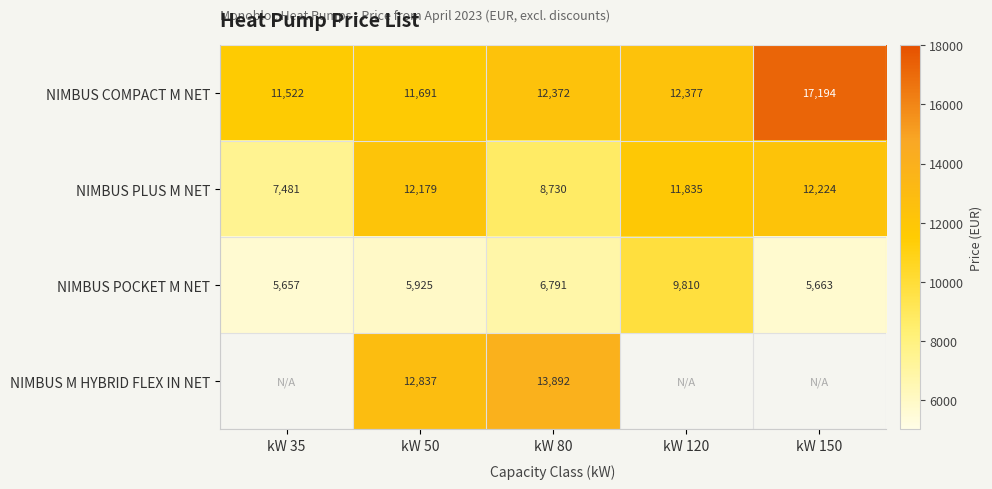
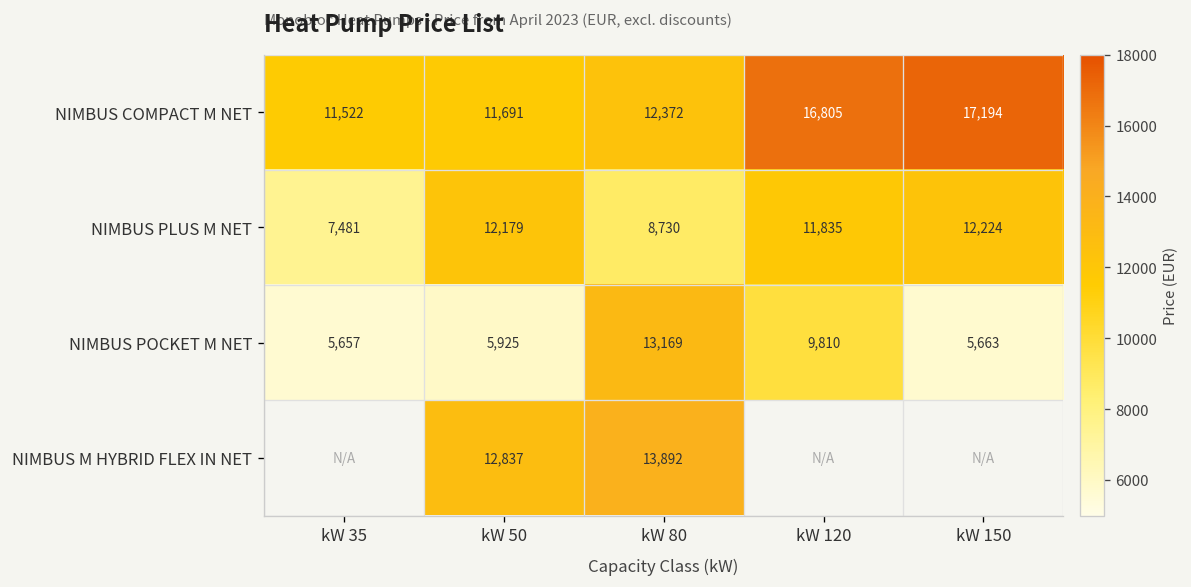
  {
    "NIMBUS COMPACT M NET": {
      "kW 35": "11,522",
      "kW 50": "11,691",
      "kW 80": "12,372",
-     "kW 120": "12,377",
+     "kW 120": "16,805",
      "kW 150": "17,194"
    },
    "NIMBUS PLUS M NET": {
      "kW 35": "7,481",
      "kW 50": "12,179",
      "kW 80": "8,730",
      "kW 120": "11,835",
      "kW 150": "12,224"
    },
    "NIMBUS POCKET M NET": {
      "kW 35": "5,657",
      "kW 50": "5,925",
-     "kW 80": "6,791",
+     "kW 80": "13,169",
      "kW 120": "9,810",
      "kW 150": "5,663"
    },
    "NIMBUS M HYBRID FLEX IN NET": {
      "kW 50": "12,837",
      "kW 80": "13,892"
    }
  }
